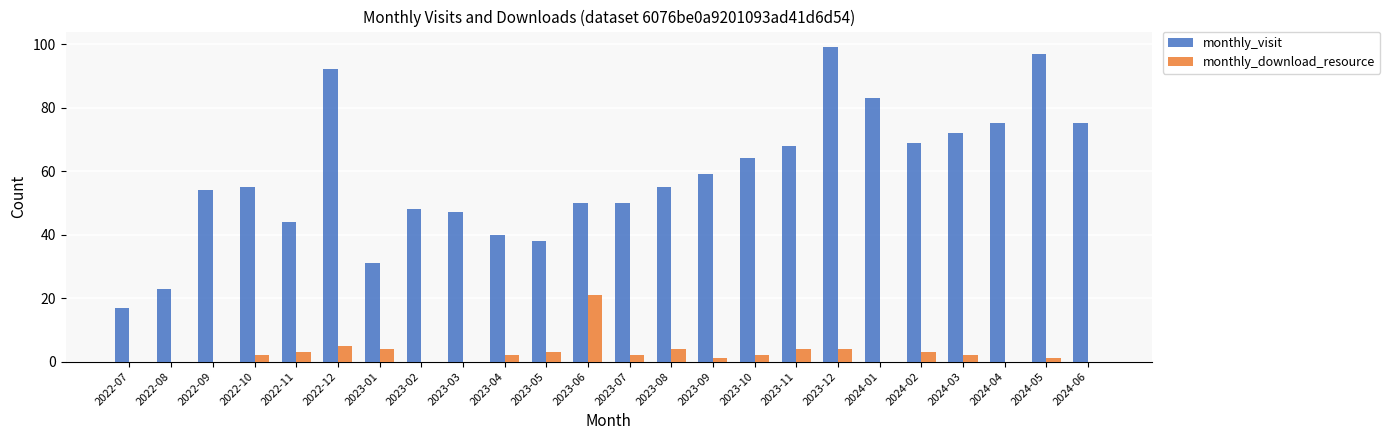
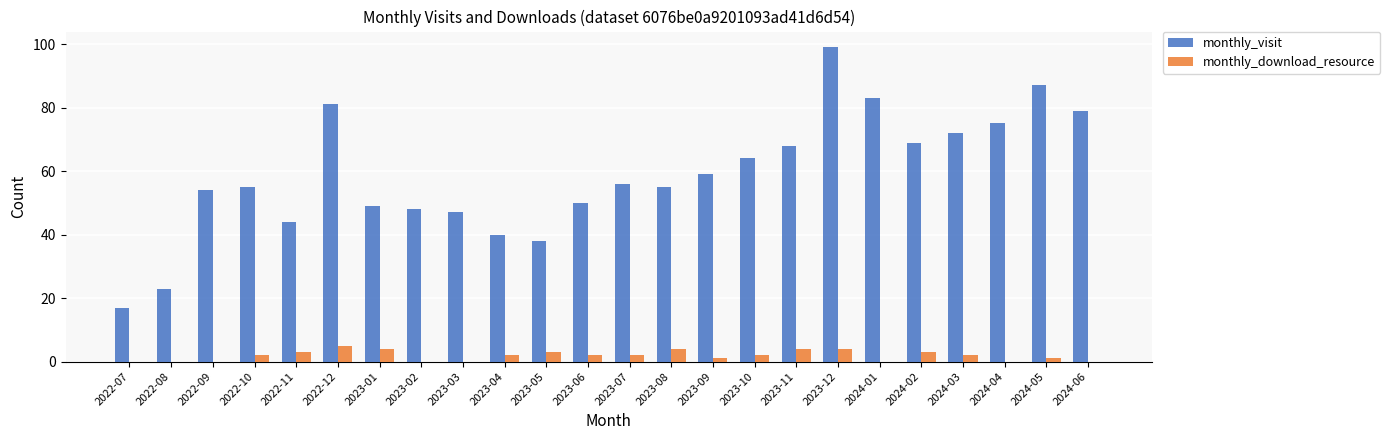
  {
    "monthly_visit": {
      "2022-07": 17,
      "2022-08": 23,
      "2022-09": 54,
      "2022-10": 55,
      "2022-11": 44,
-     "2022-12": 92,
-     "2023-01": 31,
+     "2022-12": 81,
+     "2023-01": 49,
      "2023-02": 48,
      "2023-03": 47,
      "2023-04": 40,
      "2023-05": 38,
      "2023-06": 50,
-     "2023-07": 50,
+     "2023-07": 56,
      "2023-08": 55,
      "2023-09": 59,
      "2023-10": 64,
      "2023-11": 68,
      "2023-12": 99,
      "2024-01": 83,
      "2024-02": 69,
      "2024-03": 72,
      "2024-04": 75,
-     "2024-05": 97,
-     "2024-06": 75
+     "2024-05": 87,
+     "2024-06": 79
    },
    "monthly_download_resource": {
      "2022-07": 0,
      "2022-08": 0,
      "2022-09": 0,
      "2022-10": 2,
      "2022-11": 3,
      "2022-12": 5,
      "2023-01": 4,
      "2023-02": 0,
      "2023-03": 0,
      "2023-04": 2,
      "2023-05": 3,
-     "2023-06": 21,
+     "2023-06": 2,
      "2023-07": 2,
      "2023-08": 4,
      "2023-09": 1,
      "2023-10": 2,
      "2023-11": 4,
      "2023-12": 4,
      "2024-01": 0,
      "2024-02": 3,
      "2024-03": 2,
      "2024-04": 0,
      "2024-05": 1,
      "2024-06": 0
    }
  }
